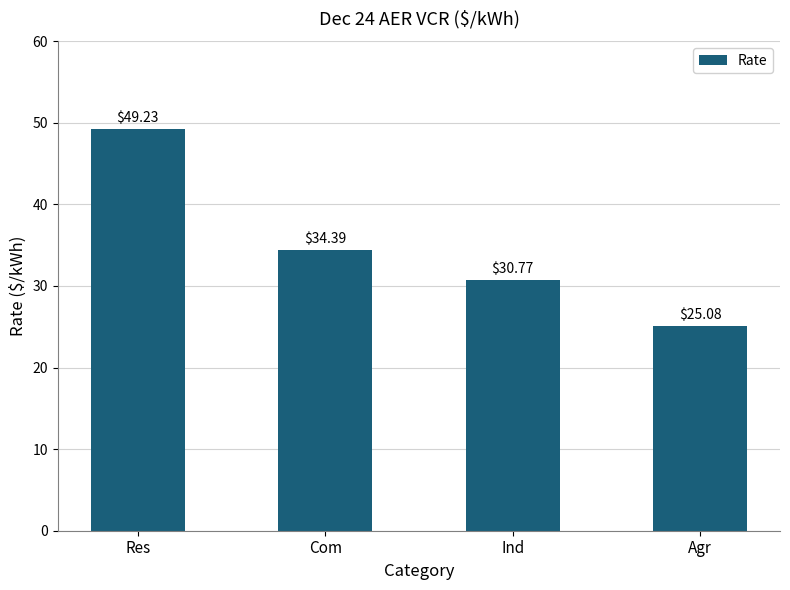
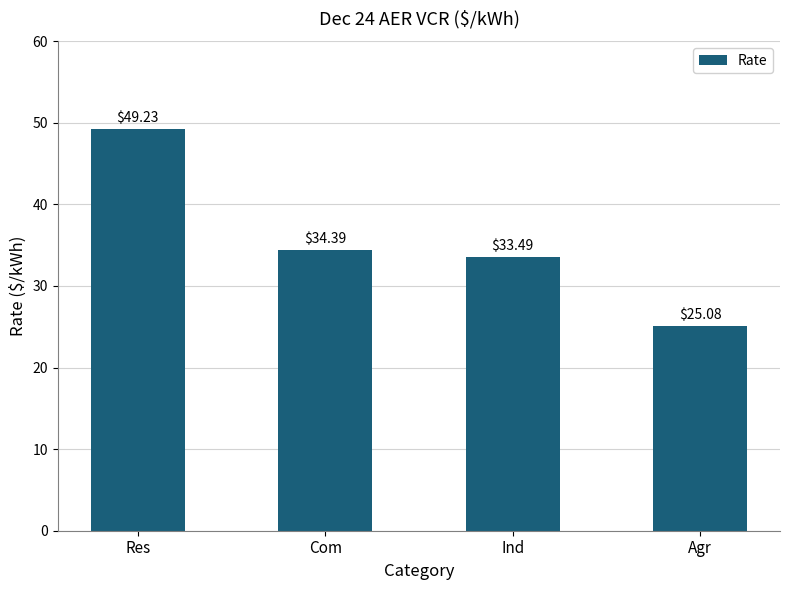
  {
    "Res": "$49.23",
    "Com": "$34.39",
-   "Ind": "$30.77",
+   "Ind": "$33.49",
    "Agr": "$25.08"
  }
